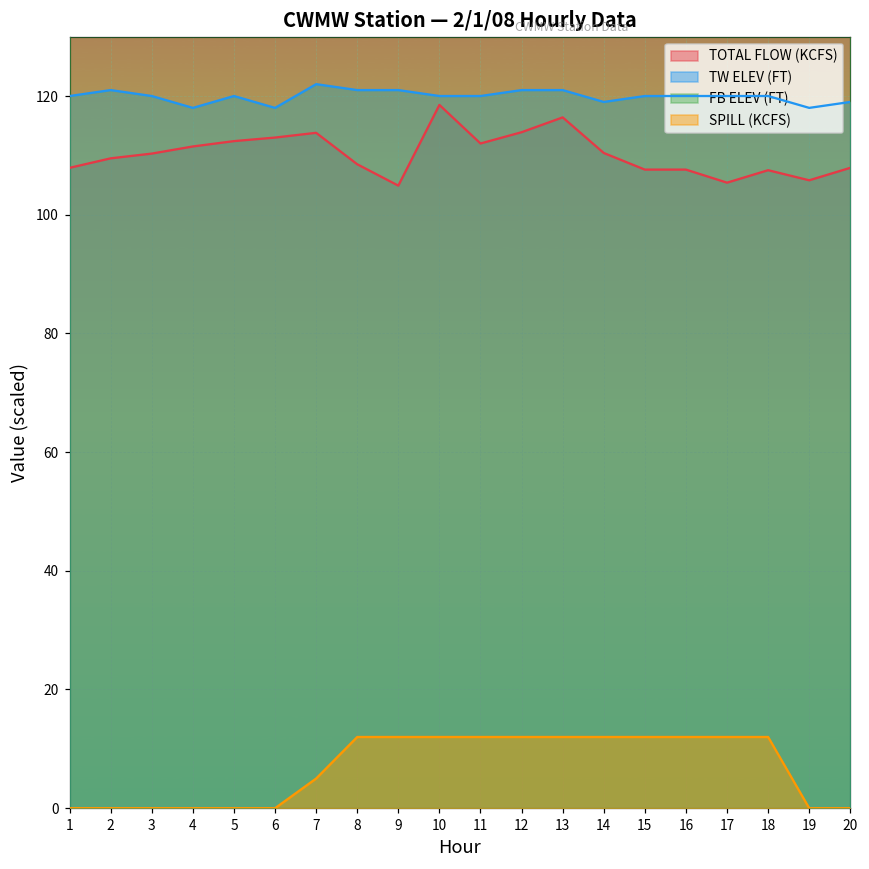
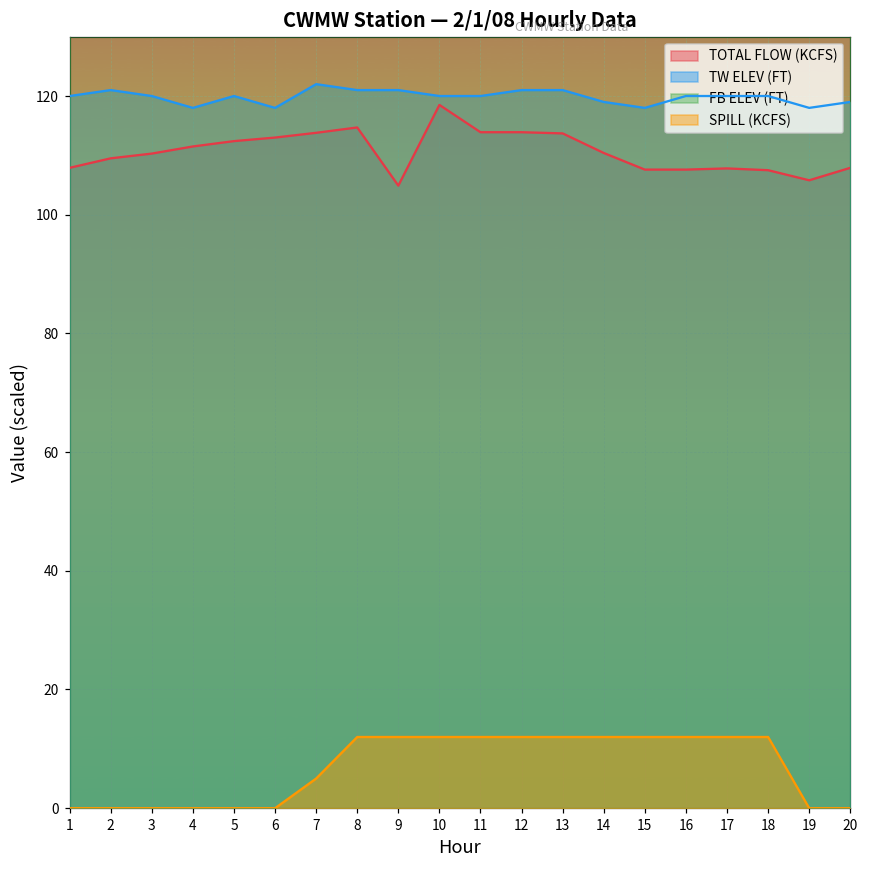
  {
    "TOTAL FLOW (KCFS)": {
      "1": 108,
      "2": 110,
      "3": 110,
      "4": 112,
      "5": 112,
      "6": 113,
      "7": 114,
-     "8": 109,
+     "8": 115,
      "9": 105,
      "10": 119,
-     "11": 112,
+     "11": 114,
      "12": 114,
-     "13": 116,
+     "13": 114,
      "14": 110,
      "15": 108,
      "16": 108,
-     "17": 105,
+     "17": 108,
      "18": 108,
      "19": 106,
      "20": 108
    },
    "TW ELEV (FT)": {
      "1": 120,
      "2": 121,
      "3": 120,
      "4": 118,
      "5": 120,
      "6": 118,
      "7": 122,
      "8": 121,
      "9": 121,
      "10": 120,
      "11": 120,
      "12": 121,
      "13": 121,
      "14": 119,
-     "15": 120,
+     "15": 118,
      "20": 119
    },
    "SPILL (KCFS)": {
      "1": 0,
      "2": 0,
      "3": 0,
      "4": 0,
      "5": 0,
      "6": 0,
      "7": 5,
      "8": 12,
      "9": 12,
      "10": 12,
      "11": 12,
      "12": 12,
      "13": 12,
      "14": 12,
      "15": 12,
      "16": 12,
      "17": 12,
      "18": 12,
      "19": 0,
      "20": 0
    }
  }
